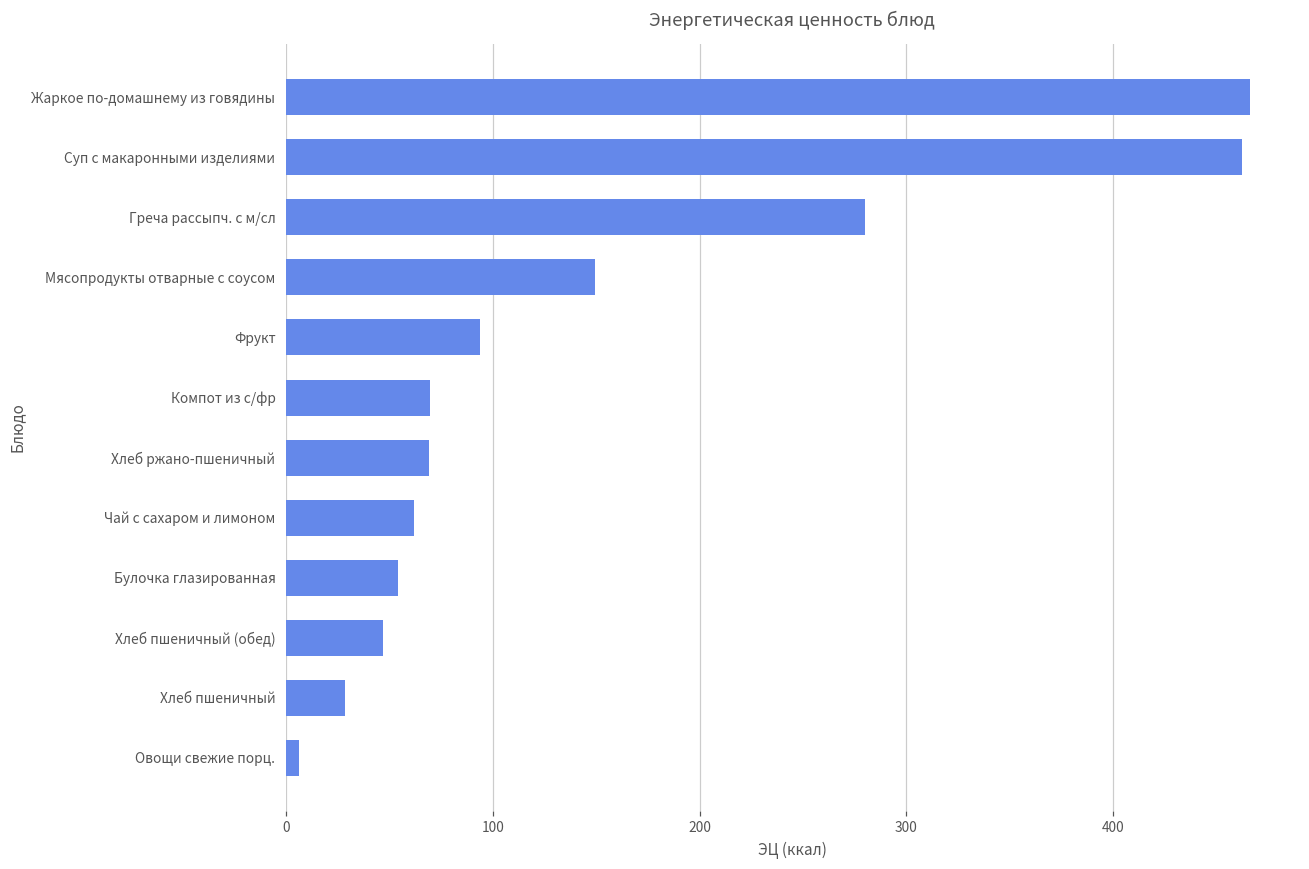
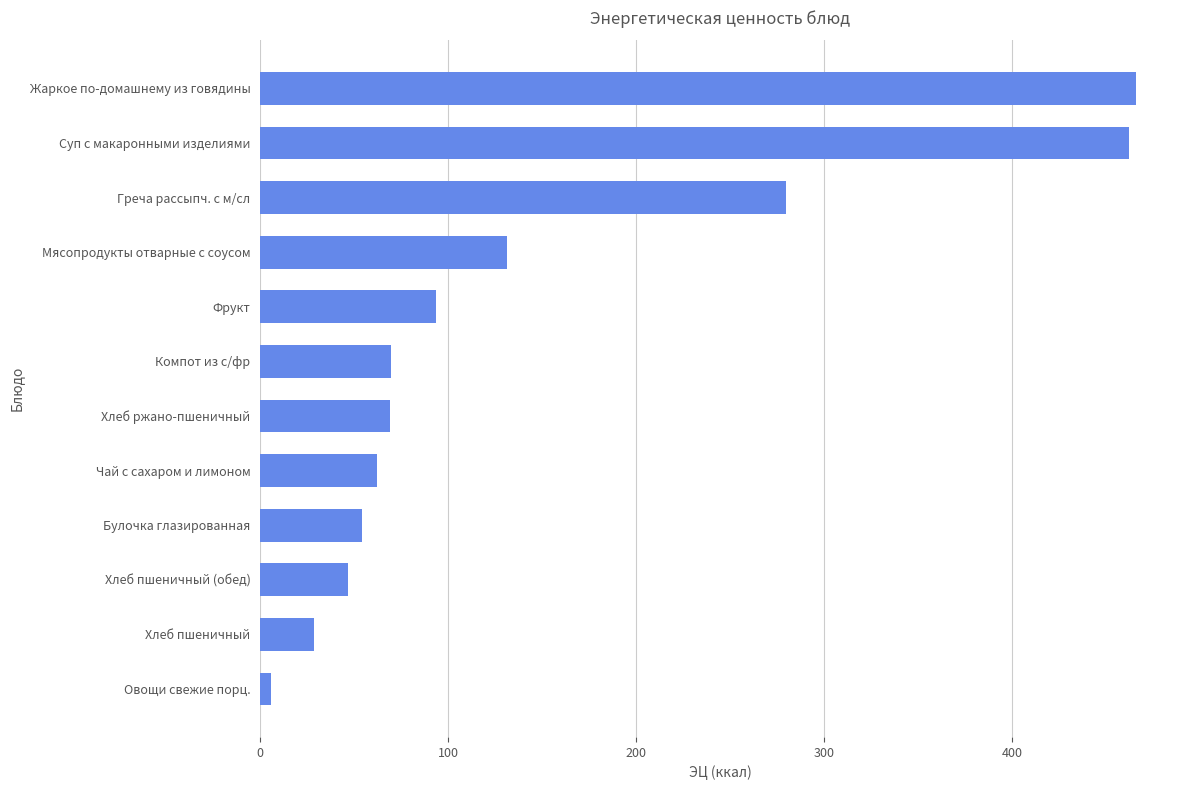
  {
    "Жаркое по-домашнему из говядины": 466,
    "Суп с макаронными изделиями": 462,
    "Греча рассыпч. с м/сл": 280,
-   "Мясопродукты отварные с соусом": 150,
+   "Мясопродукты отварные с соусом": 131,
    "Фрукт": 94,
    "Компот из с/фр": 70,
    "Хлеб ржано-пшеничный": 69,
    "Чай с сахаром и лимоном": 62,
    "Булочка глазированная": 54,
    "Хлеб пшеничный (обед)": 47,
    "Хлеб пшеничный": 29,
    "Овощи свежие порц.": 6
  }
